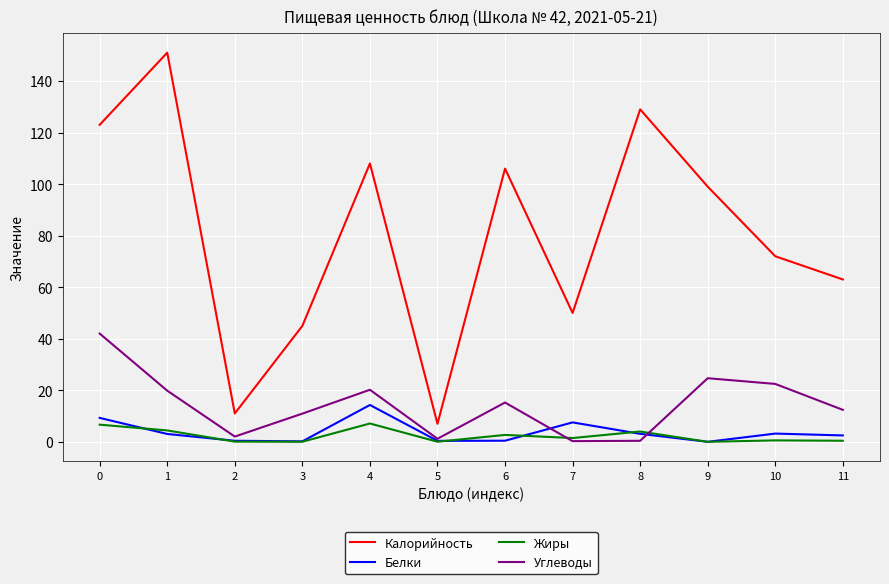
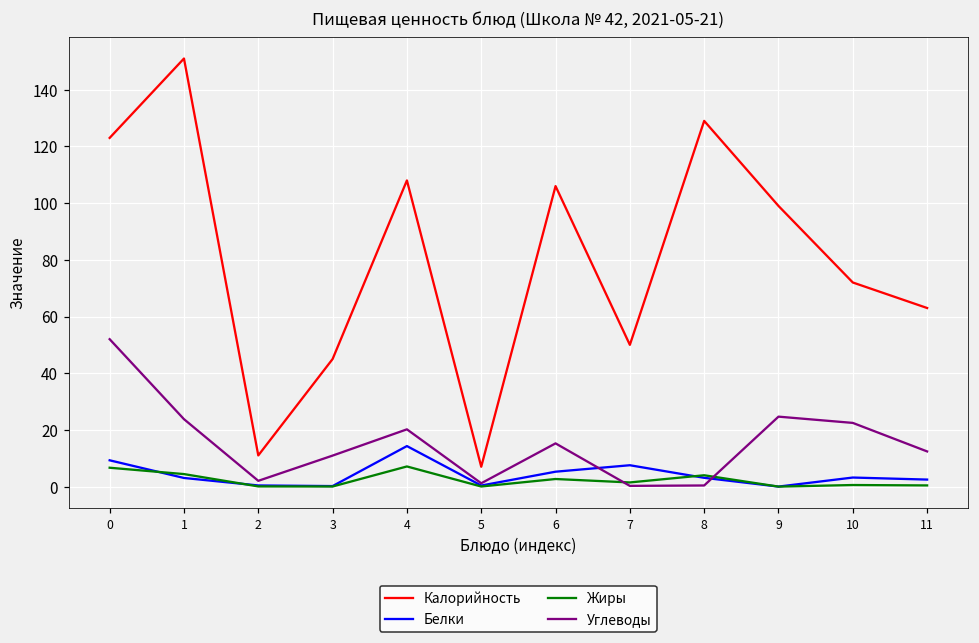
  {
    "Калорийность": {
      "0": 123,
      "1": 151,
      "2": 11,
      "3": 45,
      "4": 108,
      "5": 7,
      "6": 106,
      "7": 50,
      "8": 129,
      "9": 99,
      "10": 72,
      "11": 63
    },
    "Белки": {
      "0": 9,
      "1": 3,
      "4": 14,
-     "6": 0,
+     "6": 5,
      "7": 8,
      "10": 3,
      "11": 2
    },
    "Жиры": {
      "0": 7,
      "1": 4,
      "4": 7,
      "6": 3,
      "7": 1,
      "10": 1,
      "11": 0
    },
    "Углеводы": {
-     "0": 42,
-     "1": 20,
+     "0": 52,
+     "1": 24,
      "2": 2,
      "3": 11,
      "4": 20,
      "6": 15,
      "7": 0,
      "8": 0,
      "9": 25,
      "10": 22,
      "11": 12
    }
  }
